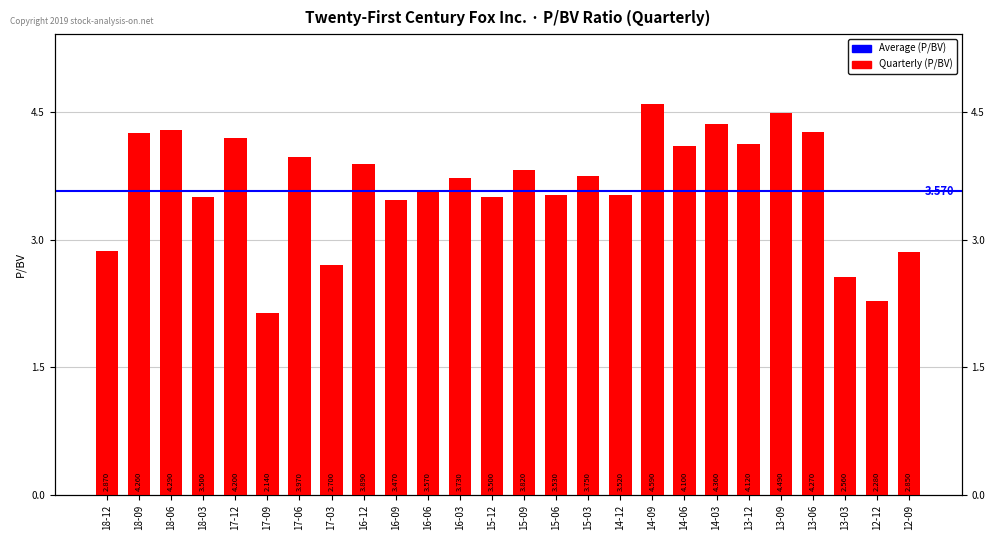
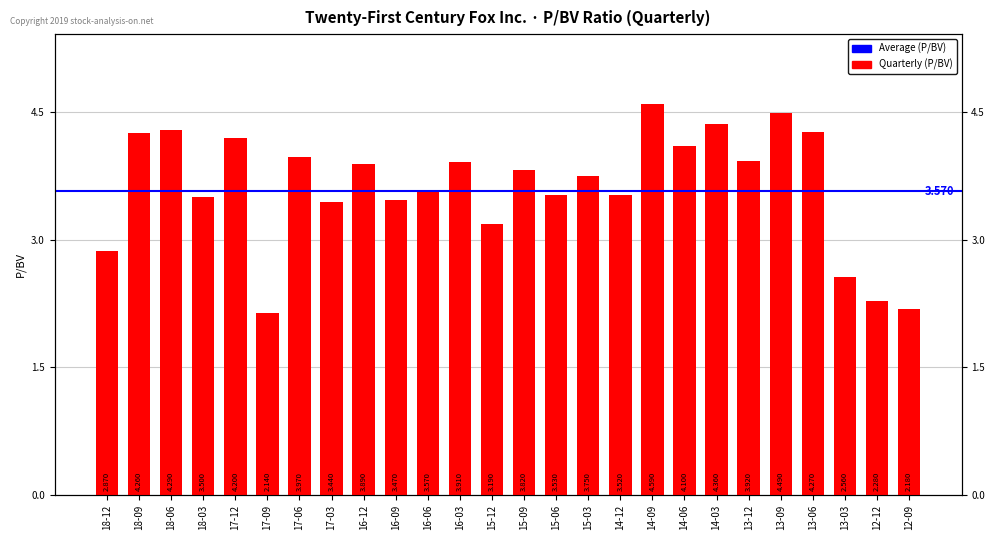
  {
    "18-12": 2.870,
    "18-09": 4.260,
    "18-06": 4.290,
    "18-03": 3.500,
    "17-12": 4.200,
    "17-09": 2.140,
    "17-06": 3.970,
-   "17-03": 2.700,
+   "17-03": 3.440,
    "16-12": 3.890,
    "16-09": 3.470,
    "16-06": 3.570,
-   "16-03": 3.730,
-   "15-12": 3.500,
+   "16-03": 3.910,
+   "15-12": 3.190,
    "15-09": 3.820,
    "15-06": 3.530,
    "15-03": 3.750,
    "14-12": 3.520,
    "14-09": 4.590,
    "14-06": 4.100,
    "14-03": 4.360,
-   "13-12": 4.120,
+   "13-12": 3.920,
    "13-09": 4.490,
    "13-06": 4.270,
    "13-03": 2.560,
    "12-12": 2.280,
-   "12-09": 2.850
+   "12-09": 2.180
  }
